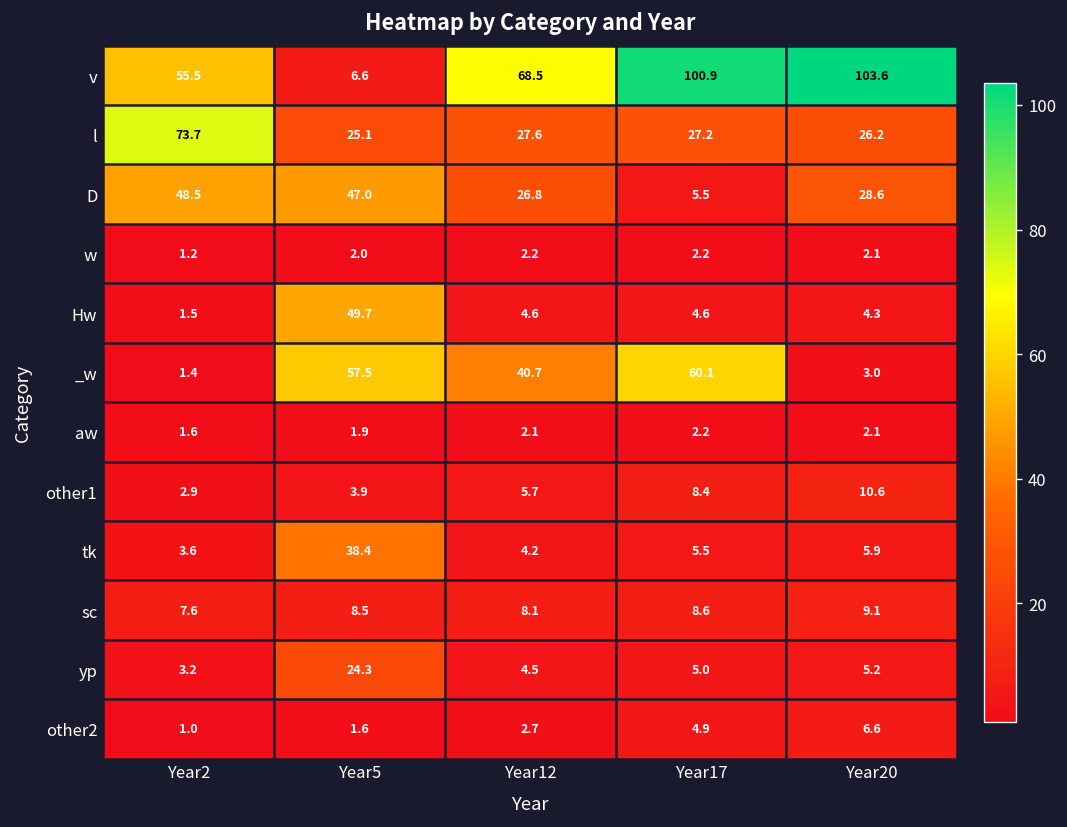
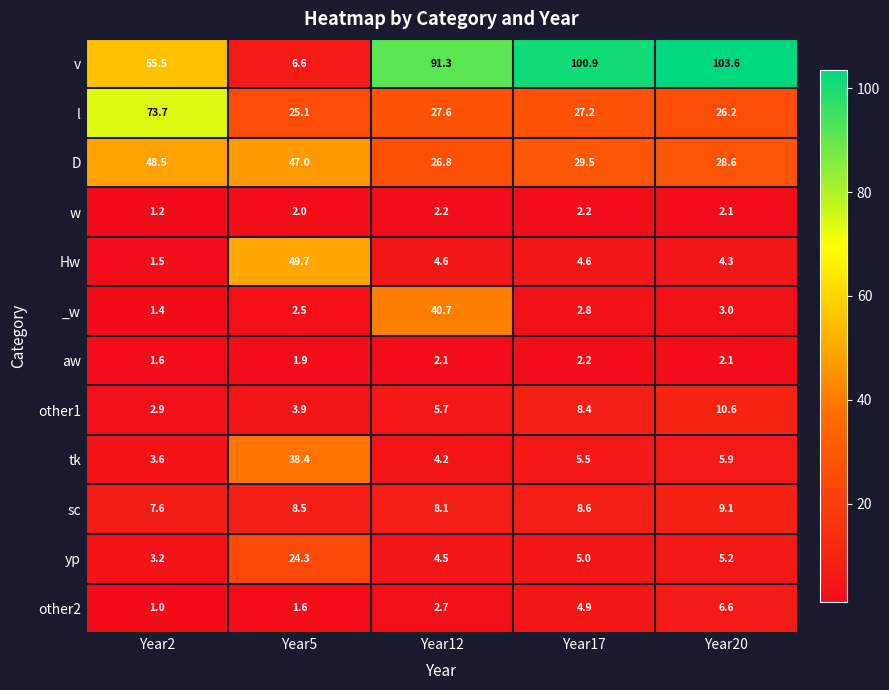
  {
    "v": {
      "Year2": 55.5,
      "Year5": 6.6,
-     "Year12": 68.5,
+     "Year12": 91.3,
      "Year17": 100.9,
      "Year20": 103.6
    },
    "l": {
      "Year2": 73.7,
      "Year5": 25.1,
      "Year12": 27.6,
      "Year17": 27.2,
      "Year20": 26.2
    },
    "D": {
      "Year2": 48.5,
      "Year5": 47.0,
      "Year12": 26.8,
-     "Year17": 5.5,
+     "Year17": 29.5,
      "Year20": 28.6
    },
    "w": {
      "Year2": 1.2,
      "Year5": 2.0,
      "Year12": 2.2,
      "Year17": 2.2,
      "Year20": 2.1
    },
    "Hw": {
      "Year2": 1.5,
      "Year5": 49.7,
      "Year12": 4.6,
      "Year17": 4.6,
      "Year20": 4.3
    },
    "_w": {
      "Year2": 1.4,
-     "Year5": 57.5,
+     "Year5": 2.5,
      "Year12": 40.7,
-     "Year17": 60.1,
+     "Year17": 2.8,
      "Year20": 3.0
    },
    "aw": {
      "Year2": 1.6,
      "Year5": 1.9,
      "Year12": 2.1,
      "Year17": 2.2,
      "Year20": 2.1
    },
    "other1": {
      "Year2": 2.9,
      "Year5": 3.9,
      "Year12": 5.7,
      "Year17": 8.4,
      "Year20": 10.6
    },
    "tk": {
      "Year2": 3.6,
      "Year5": 38.4,
      "Year12": 4.2,
      "Year17": 5.5,
      "Year20": 5.9
    },
    "sc": {
      "Year2": 7.6,
      "Year5": 8.5,
      "Year12": 8.1,
      "Year17": 8.6,
      "Year20": 9.1
    },
    "yp": {
      "Year2": 3.2,
      "Year5": 24.3,
      "Year12": 4.5,
      "Year17": 5.0,
      "Year20": 5.2
    },
    "other2": {
      "Year2": 1.0,
      "Year5": 1.6,
      "Year12": 2.7,
      "Year17": 4.9,
      "Year20": 6.6
    }
  }
